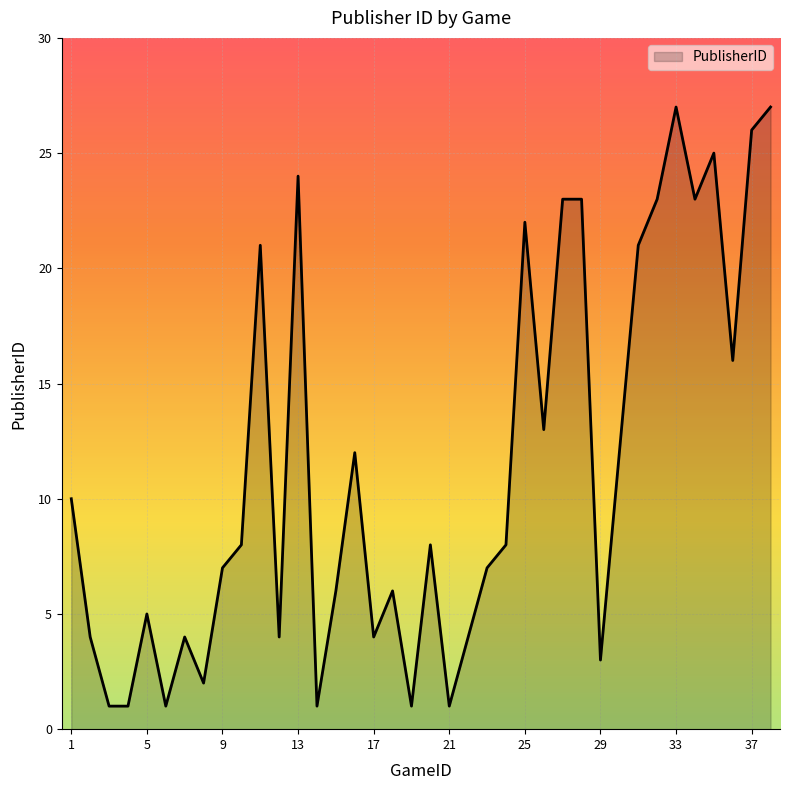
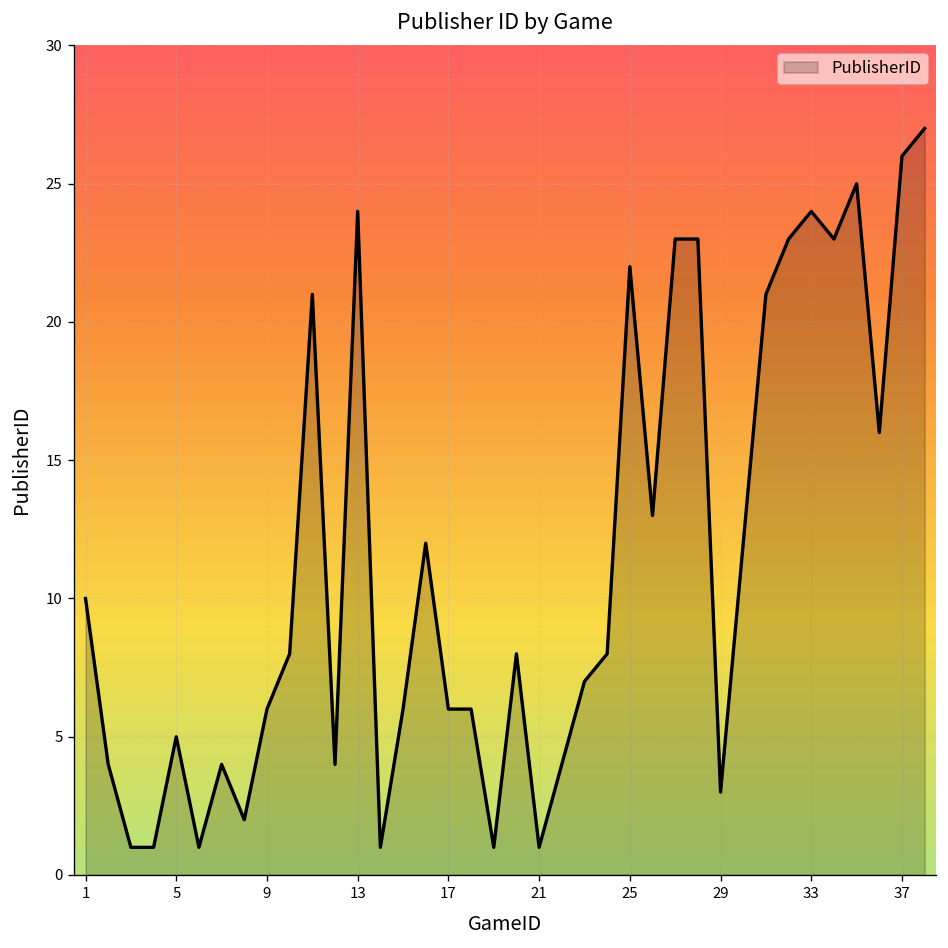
  {
    "1": 10,
    "5": 5,
-   "9": 7,
+   "9": 6,
    "13": 24,
-   "17": 4,
+   "17": 6,
    "21": 1,
    "25": 22,
    "29": 3,
-   "33": 27,
+   "33": 24,
    "37": 26
  }
